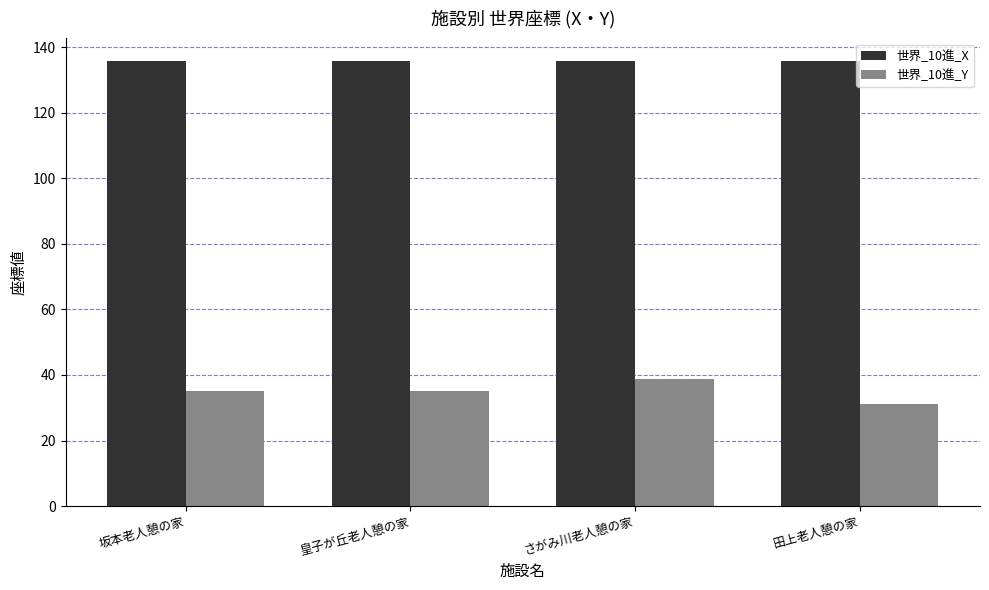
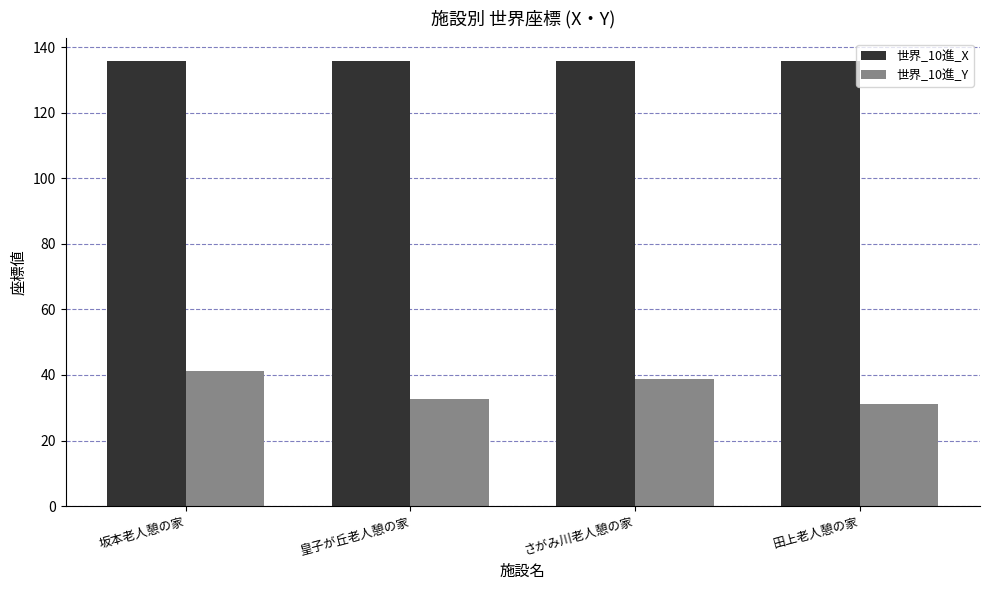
  {
    "世界_10進_X": {
      "坂本老人憩の家": 136,
      "皇子が丘老人憩の家": 136,
      "さがみ川老人憩の家": 136,
      "田上老人憩の家": 136
    },
    "世界_10進_Y": {
-     "坂本老人憩の家": 35,
-     "皇子が丘老人憩の家": 35,
+     "坂本老人憩の家": 41,
+     "皇子が丘老人憩の家": 33,
      "さがみ川老人憩の家": 39,
      "田上老人憩の家": 31
    }
  }
